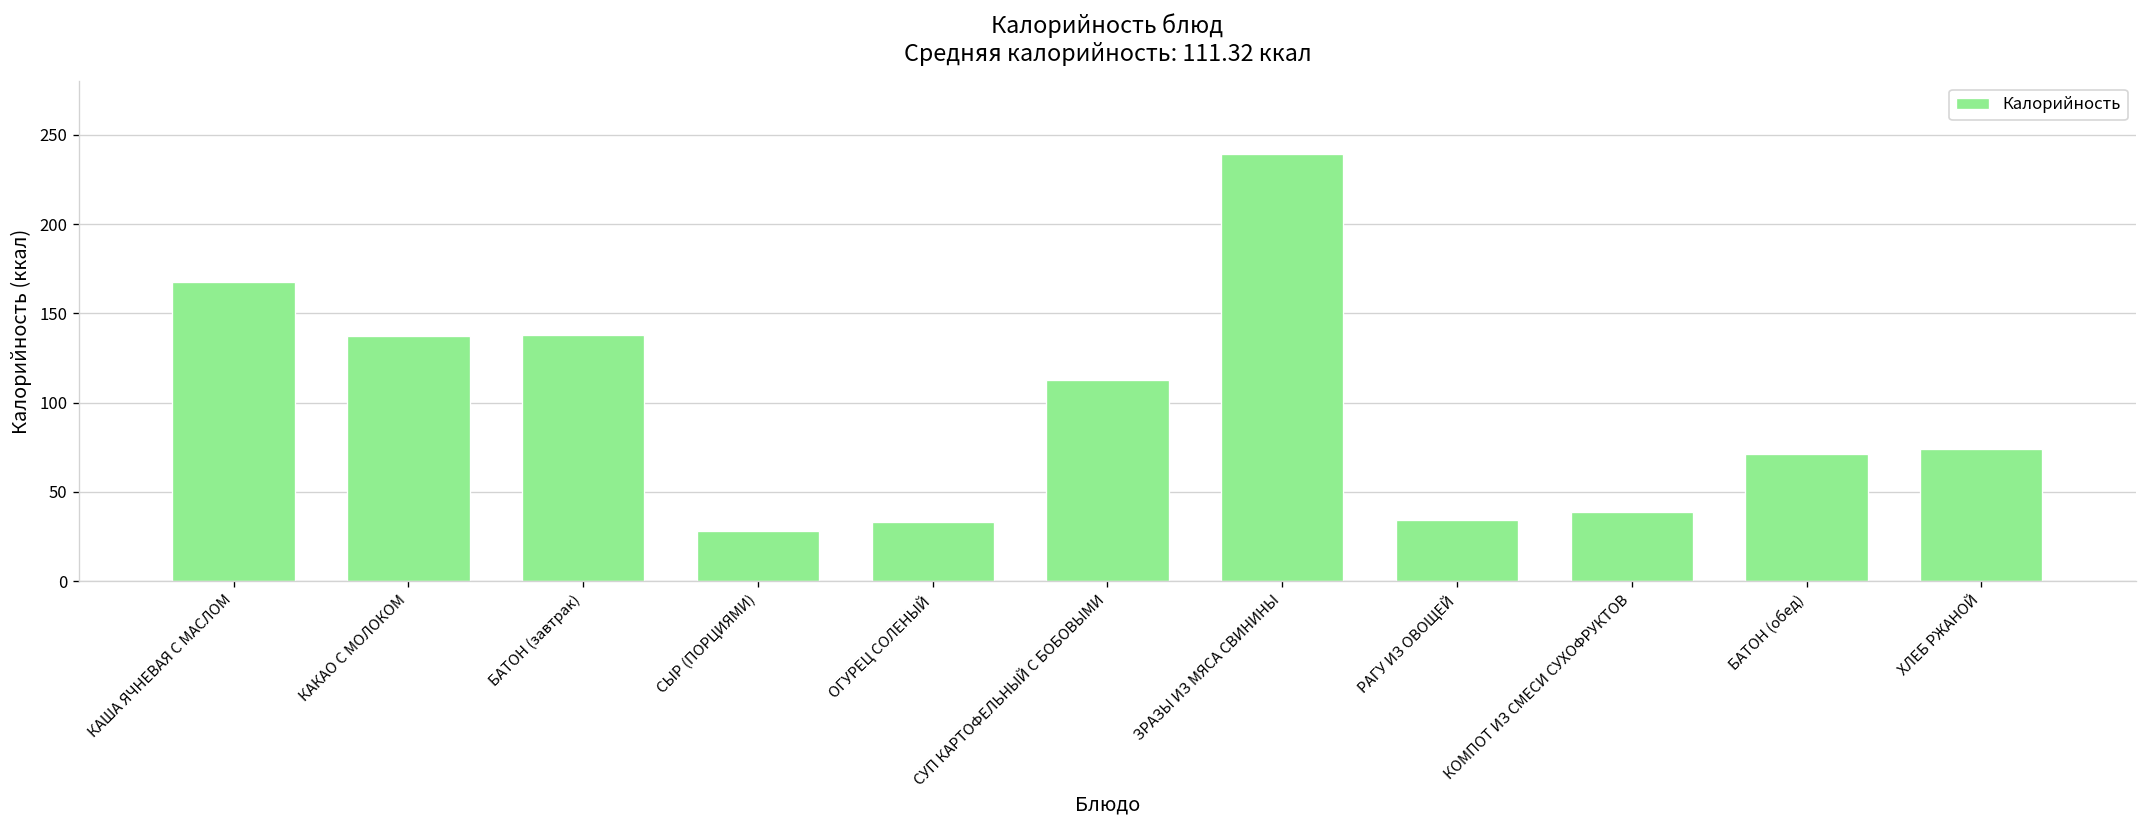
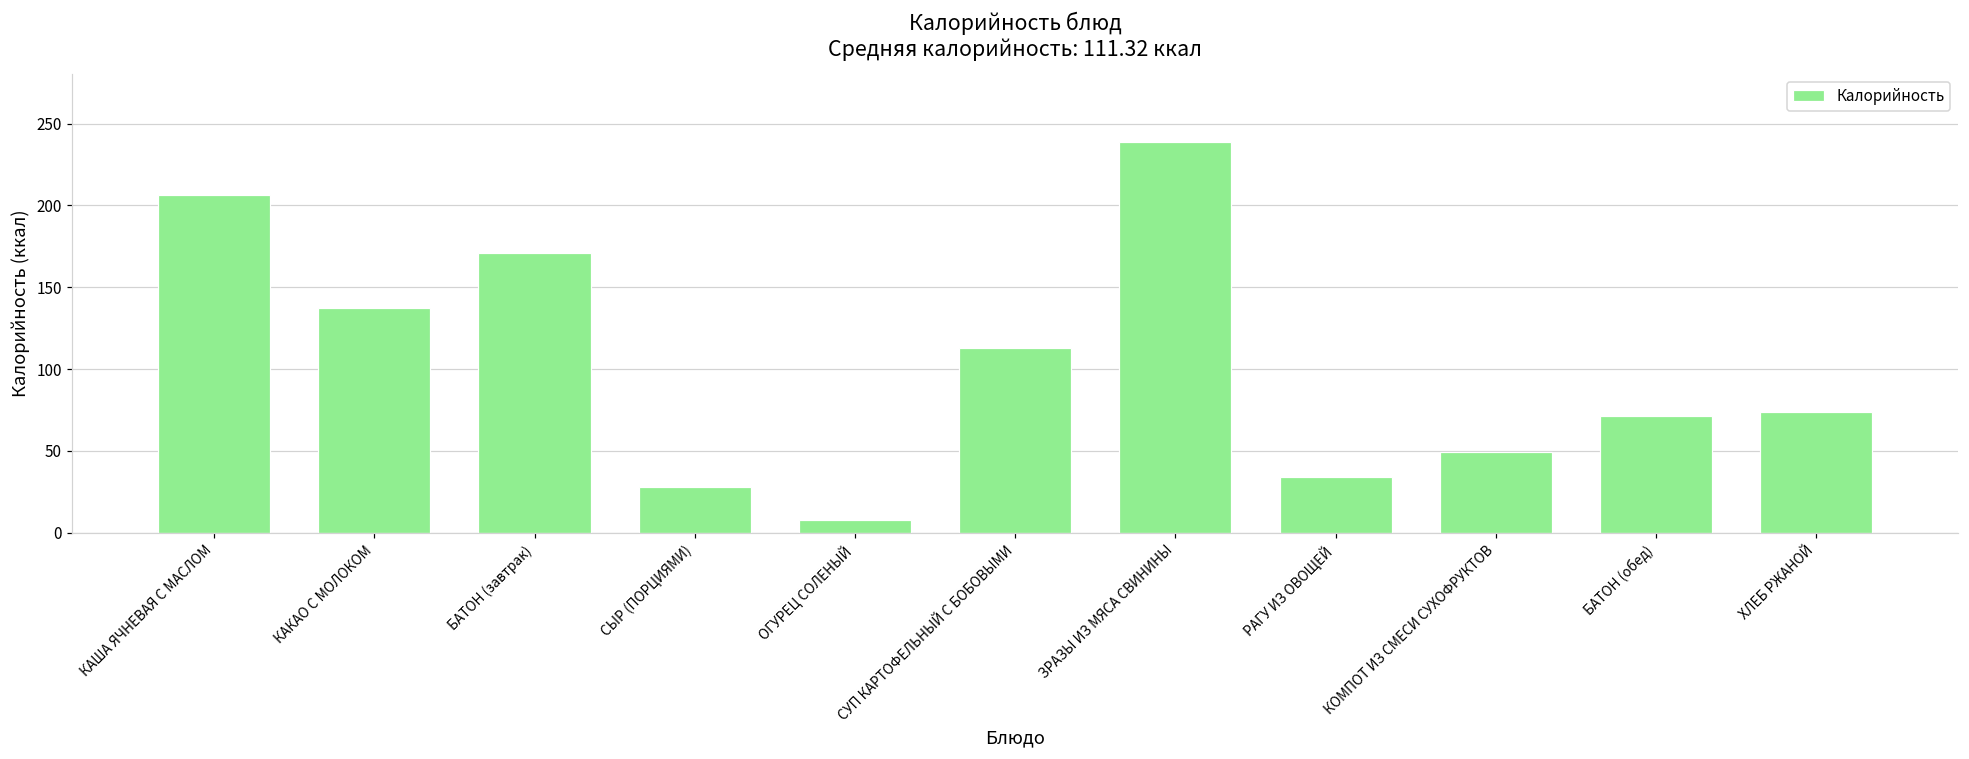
  {
-   "КАША ЯЧНЕВАЯ С МАСЛОМ": 167,
+   "КАША ЯЧНЕВАЯ С МАСЛОМ": 206,
    "КАКАО С МОЛОКОМ": 137,
-   "БАТОН (завтрак)": 138,
+   "БАТОН (завтрак)": 171,
    "СЫР (ПОРЦИЯМИ)": 28,
-   "ОГУРЕЦ СОЛЕНЫЙ": 33,
+   "ОГУРЕЦ СОЛЕНЫЙ": 8,
    "СУП КАРТОФЕЛЬНЫЙ С БОБОВЫМИ": 113,
    "ЗРАЗЫ ИЗ МЯСА СВИНИНЫ": 239,
    "РАГУ ИЗ ОВОЩЕЙ": 34,
-   "КОМПОТ ИЗ СМЕСИ СУХОФРУКТОВ": 39,
+   "КОМПОТ ИЗ СМЕСИ СУХОФРУКТОВ": 50,
    "БАТОН (обед)": 71,
    "ХЛЕБ РЖАНОЙ": 74
  }
